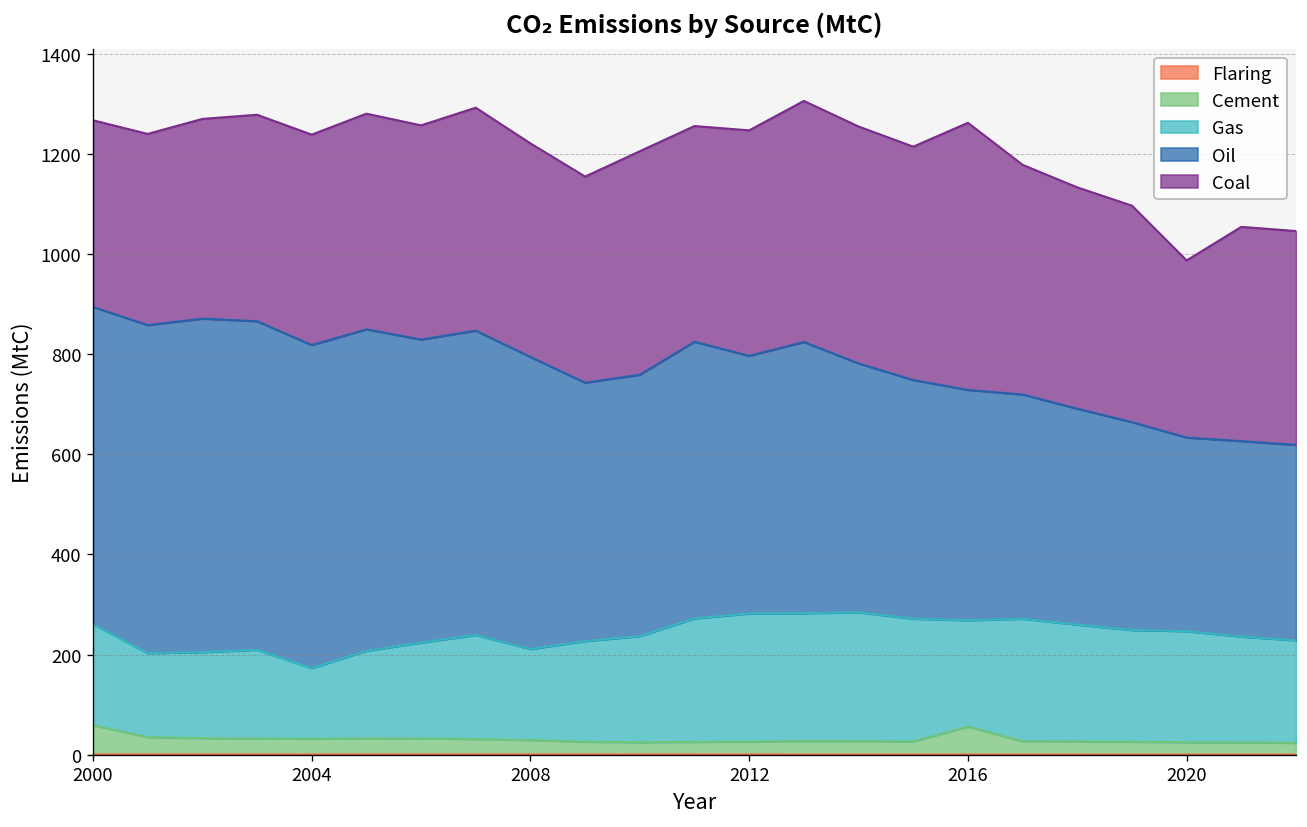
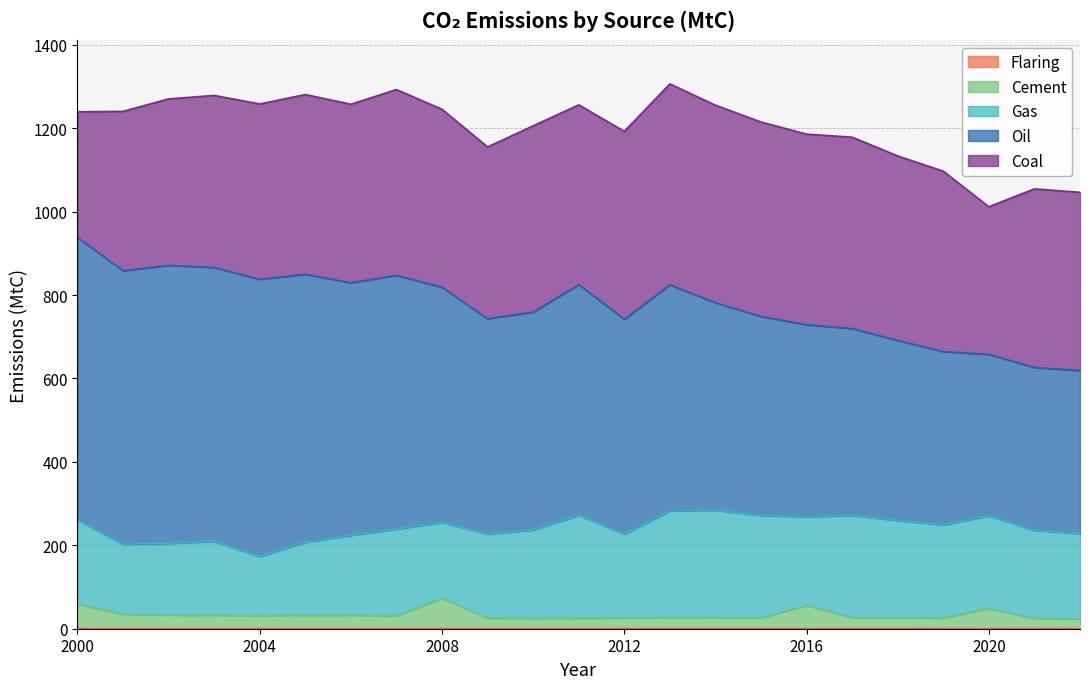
  {
    "Flaring": {
      "2000": 0,
      "2004": 0,
      "2008": 0,
      "2012": 0,
      "2016": 0,
      "2020": 0
    },
    "Cement": {
      "2000": 60,
      "2004": 30,
-     "2008": 30,
+     "2008": 70,
      "2012": 30,
      "2016": 60,
-     "2020": 20
+     "2020": 50
    },
    "Gas": {
      "2000": 200,
      "2004": 140,
      "2008": 180,
-     "2012": 260,
+     "2012": 200,
      "2016": 210,
      "2020": 220
    },
    "Oil": {
-     "2000": 630,
-     "2004": 650,
-     "2008": 580,
+     "2000": 680,
+     "2004": 660,
+     "2008": 560,
      "2012": 510,
      "2016": 460,
      "2020": 390
    },
    "Coal": {
-     "2000": 370,
+     "2000": 300,
      "2004": 420,
      "2008": 430,
      "2012": 450,
-     "2016": 530,
+     "2016": 460,
      "2020": 350
    }
  }
